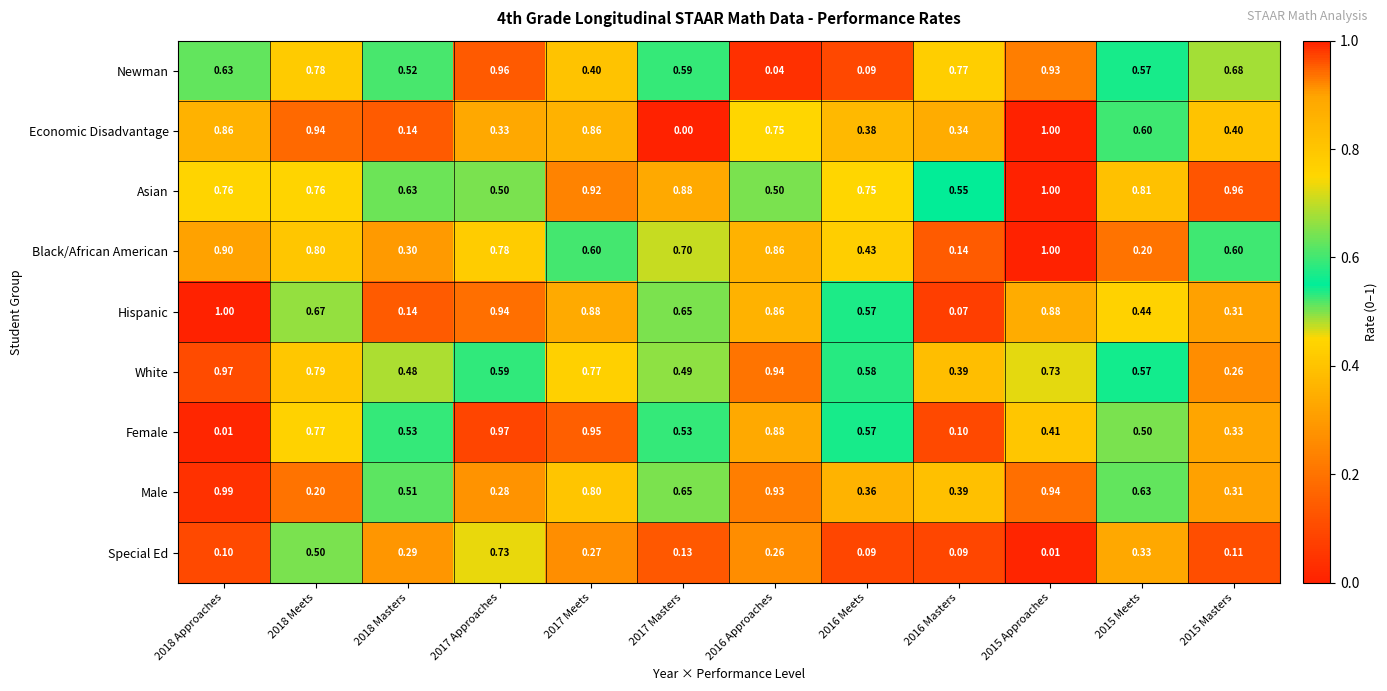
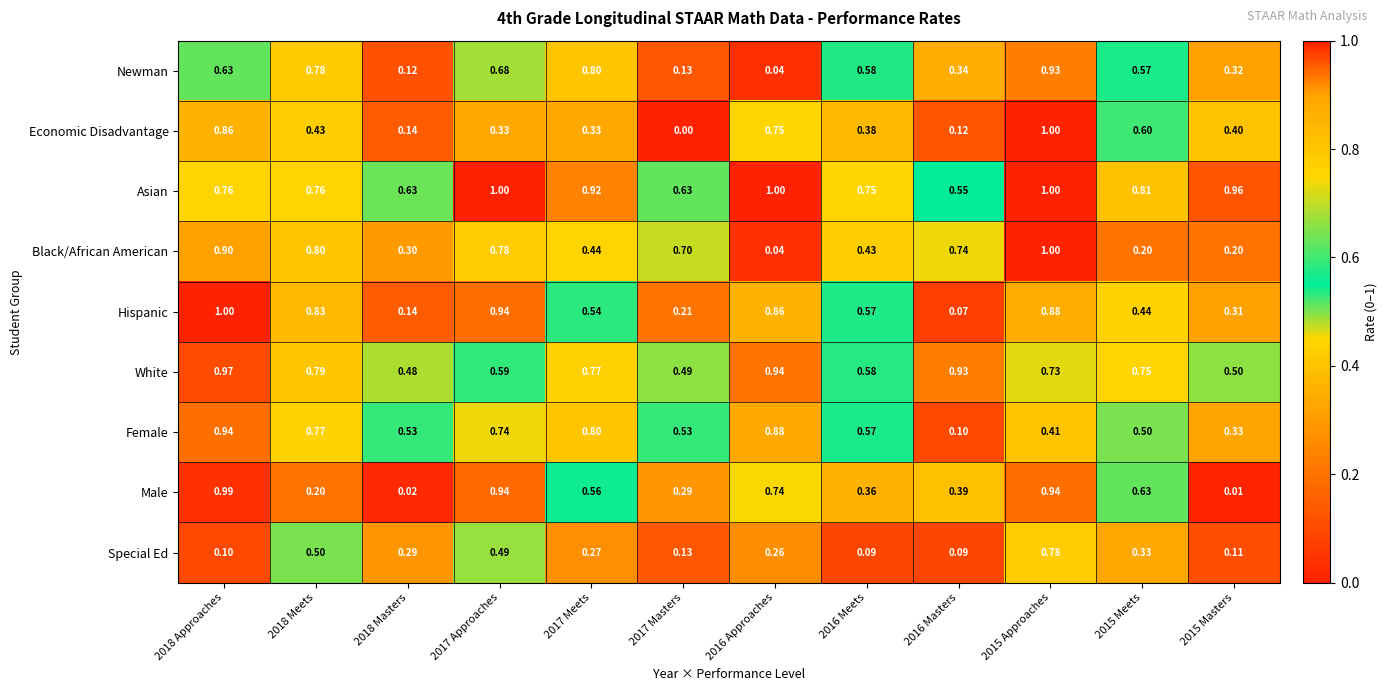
  {
    "Newman": {
      "2018 Approaches": 0.63,
      "2018 Meets": 0.78,
-     "2018 Masters": 0.52,
-     "2017 Approaches": 0.96,
-     "2017 Meets": 0.40,
-     "2017 Masters": 0.59,
+     "2018 Masters": 0.12,
+     "2017 Approaches": 0.68,
+     "2017 Meets": 0.80,
+     "2017 Masters": 0.13,
      "2016 Approaches": 0.04,
-     "2016 Meets": 0.09,
-     "2016 Masters": 0.77,
+     "2016 Meets": 0.58,
+     "2016 Masters": 0.34,
      "2015 Approaches": 0.93,
      "2015 Meets": 0.57,
-     "2015 Masters": 0.68
+     "2015 Masters": 0.32
    },
    "Economic Disadvantage": {
      "2018 Approaches": 0.86,
-     "2018 Meets": 0.94,
+     "2018 Meets": 0.43,
      "2018 Masters": 0.14,
      "2017 Approaches": 0.33,
-     "2017 Meets": 0.86,
+     "2017 Meets": 0.33,
      "2017 Masters": 0.00,
      "2016 Approaches": 0.75,
      "2016 Meets": 0.38,
-     "2016 Masters": 0.34,
+     "2016 Masters": 0.12,
      "2015 Approaches": 1.00,
      "2015 Meets": 0.60,
      "2015 Masters": 0.40
    },
    "Asian": {
      "2018 Approaches": 0.76,
      "2018 Meets": 0.76,
      "2018 Masters": 0.63,
-     "2017 Approaches": 0.50,
+     "2017 Approaches": 1.00,
      "2017 Meets": 0.92,
-     "2017 Masters": 0.88,
-     "2016 Approaches": 0.50,
+     "2017 Masters": 0.63,
+     "2016 Approaches": 1.00,
      "2016 Meets": 0.75,
      "2016 Masters": 0.55,
      "2015 Approaches": 1.00,
      "2015 Meets": 0.81,
      "2015 Masters": 0.96
    },
    "Black/African American": {
      "2018 Approaches": 0.90,
      "2018 Meets": 0.80,
      "2018 Masters": 0.30,
      "2017 Approaches": 0.78,
-     "2017 Meets": 0.60,
+     "2017 Meets": 0.44,
      "2017 Masters": 0.70,
-     "2016 Approaches": 0.86,
+     "2016 Approaches": 0.04,
      "2016 Meets": 0.43,
-     "2016 Masters": 0.14,
+     "2016 Masters": 0.74,
      "2015 Approaches": 1.00,
      "2015 Meets": 0.20,
-     "2015 Masters": 0.60
+     "2015 Masters": 0.20
    },
    "Hispanic": {
      "2018 Approaches": 1.00,
-     "2018 Meets": 0.67,
+     "2018 Meets": 0.83,
      "2018 Masters": 0.14,
      "2017 Approaches": 0.94,
-     "2017 Meets": 0.88,
-     "2017 Masters": 0.65,
+     "2017 Meets": 0.54,
+     "2017 Masters": 0.21,
      "2016 Approaches": 0.86,
      "2016 Meets": 0.57,
      "2016 Masters": 0.07,
      "2015 Approaches": 0.88,
      "2015 Meets": 0.44,
      "2015 Masters": 0.31
    },
    "White": {
      "2018 Approaches": 0.97,
      "2018 Meets": 0.79,
      "2018 Masters": 0.48,
      "2017 Approaches": 0.59,
      "2017 Meets": 0.77,
      "2017 Masters": 0.49,
      "2016 Approaches": 0.94,
      "2016 Meets": 0.58,
-     "2016 Masters": 0.39,
+     "2016 Masters": 0.93,
      "2015 Approaches": 0.73,
-     "2015 Meets": 0.57,
-     "2015 Masters": 0.26
+     "2015 Meets": 0.75,
+     "2015 Masters": 0.50
    },
    "Female": {
-     "2018 Approaches": 0.01,
+     "2018 Approaches": 0.94,
      "2018 Meets": 0.77,
      "2018 Masters": 0.53,
-     "2017 Approaches": 0.97,
-     "2017 Meets": 0.95,
+     "2017 Approaches": 0.74,
+     "2017 Meets": 0.80,
      "2017 Masters": 0.53,
      "2016 Approaches": 0.88,
      "2016 Meets": 0.57,
      "2016 Masters": 0.10,
      "2015 Approaches": 0.41,
      "2015 Meets": 0.50,
      "2015 Masters": 0.33
    },
    "Male": {
      "2018 Approaches": 0.99,
      "2018 Meets": 0.20,
-     "2018 Masters": 0.51,
-     "2017 Approaches": 0.28,
-     "2017 Meets": 0.80,
-     "2017 Masters": 0.65,
-     "2016 Approaches": 0.93,
+     "2018 Masters": 0.02,
+     "2017 Approaches": 0.94,
+     "2017 Meets": 0.56,
+     "2017 Masters": 0.29,
+     "2016 Approaches": 0.74,
      "2016 Meets": 0.36,
      "2016 Masters": 0.39,
      "2015 Approaches": 0.94,
      "2015 Meets": 0.63,
-     "2015 Masters": 0.31
+     "2015 Masters": 0.01
    },
    "Special Ed": {
      "2018 Approaches": 0.10,
      "2018 Meets": 0.50,
      "2018 Masters": 0.29,
-     "2017 Approaches": 0.73,
+     "2017 Approaches": 0.49,
      "2017 Meets": 0.27,
      "2017 Masters": 0.13,
      "2016 Approaches": 0.26,
      "2016 Meets": 0.09,
      "2016 Masters": 0.09,
-     "2015 Approaches": 0.01,
+     "2015 Approaches": 0.78,
      "2015 Meets": 0.33,
      "2015 Masters": 0.11
    }
  }
